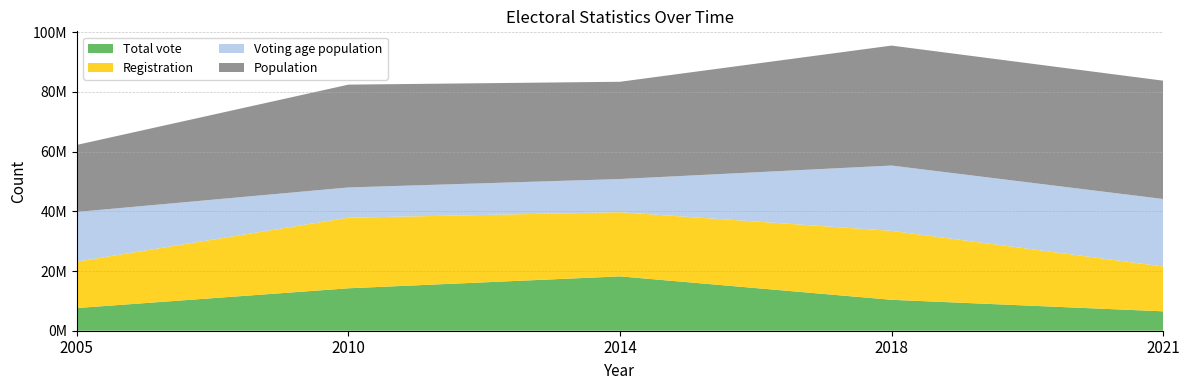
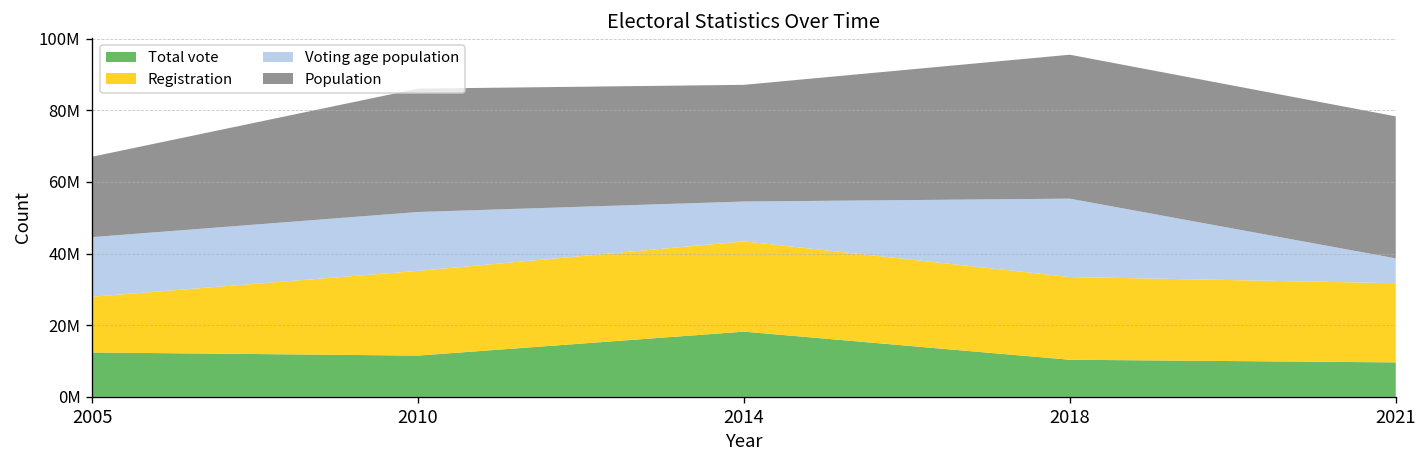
  {
    "Total vote": {
-     "2005": 8000000,
-     "2010": 14000000,
+     "2005": 12000000,
+     "2010": 12000000,
      "2014": 18000000,
      "2018": 10000000,
-     "2021": 6000000
+     "2021": 10000000
    },
    "Registration": {
      "2005": 16000000,
      "2010": 24000000,
-     "2014": 22000000,
+     "2014": 25000000,
      "2018": 23000000,
-     "2021": 15000000
+     "2021": 22000000
    },
    "Voting age population": {
      "2005": 17000000,
-     "2010": 10000000,
+     "2010": 16000000,
      "2014": 11000000,
      "2018": 22000000,
-     "2021": 23000000
+     "2021": 7000000
    },
    "Population": {
      "2005": 22000000,
      "2014": 33000000,
      "2018": 40000000,
      "2021": 40000000
    }
  }
